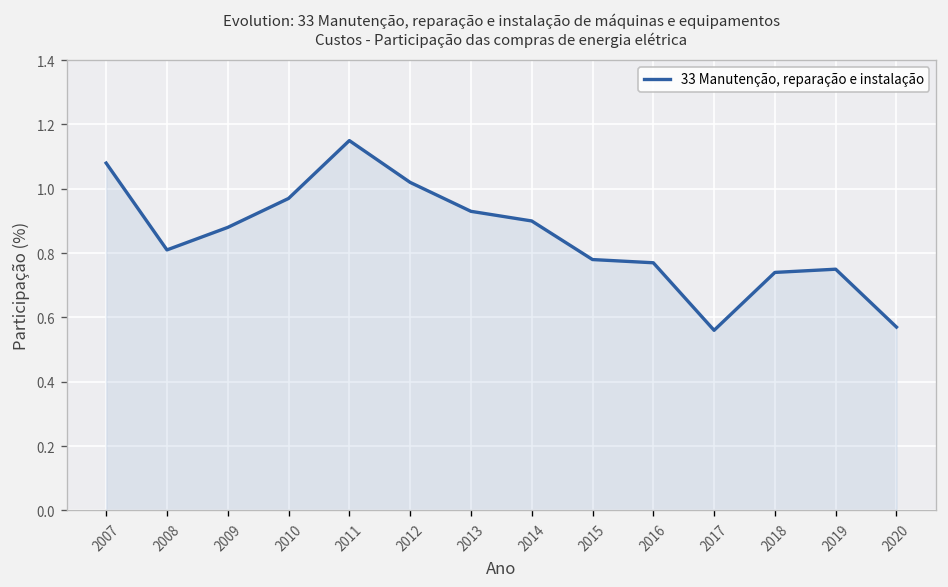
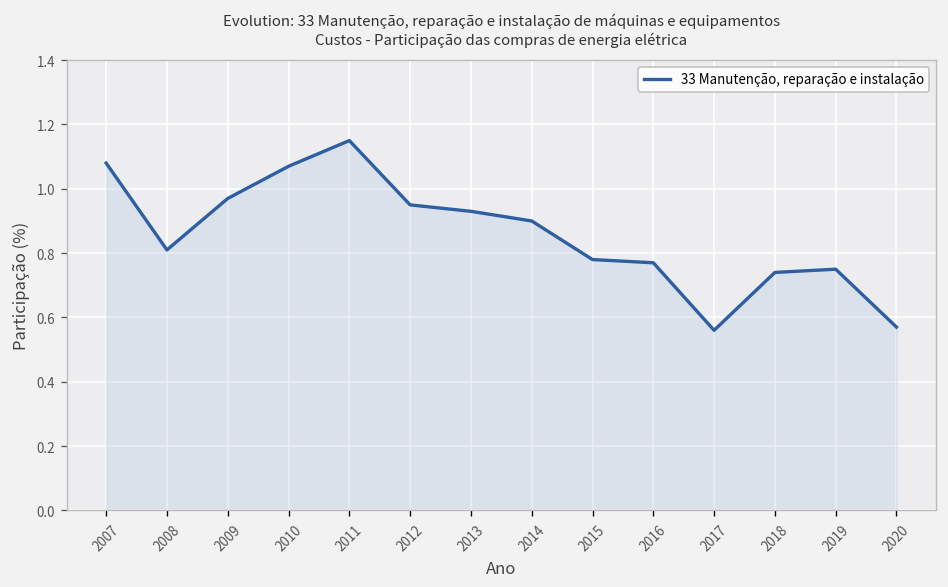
  {
    "2007": 1.08,
    "2008": 0.81,
-   "2009": 0.88,
-   "2010": 0.97,
+   "2009": 0.97,
+   "2010": 1.07,
    "2011": 1.15,
-   "2012": 1.02,
+   "2012": 0.95,
    "2013": 0.93,
    "2014": 0.90,
    "2015": 0.78,
    "2016": 0.77,
    "2017": 0.56,
    "2018": 0.74,
    "2019": 0.75,
    "2020": 0.57
  }
